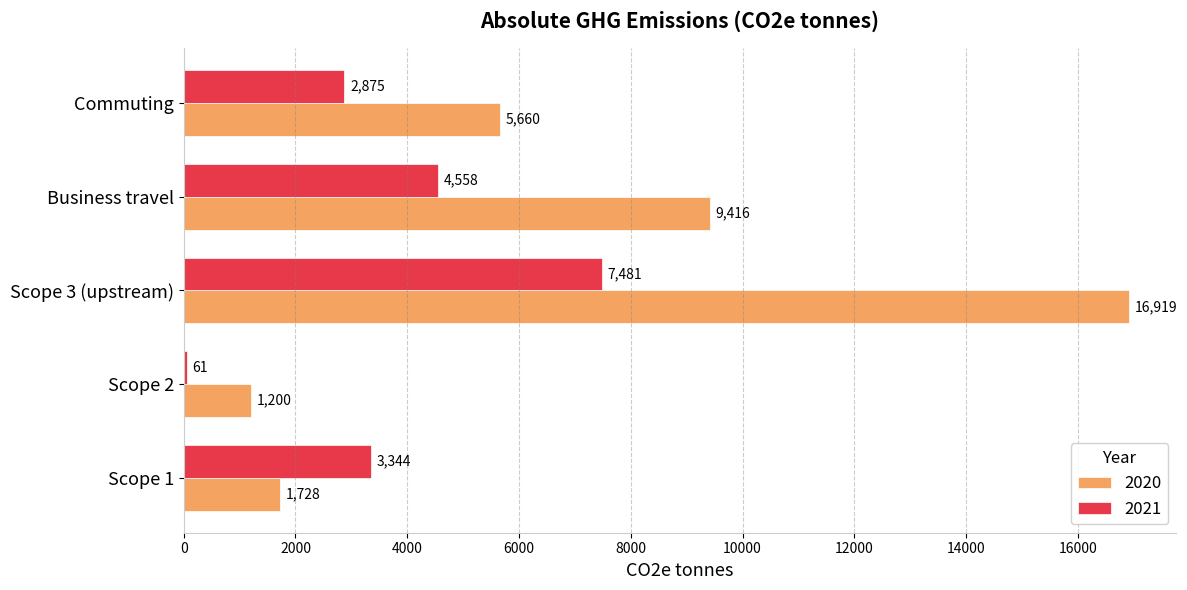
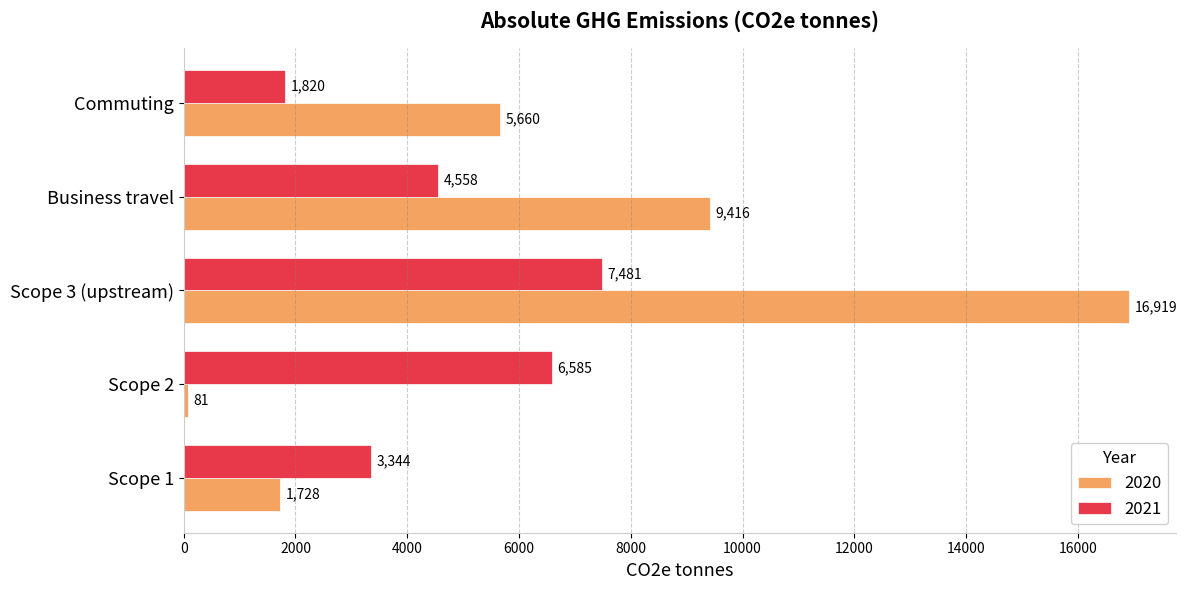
  {
    "2020": {
      "Commuting": "5,660",
      "Business travel": "9,416",
      "Scope 3 (upstream)": "16,919",
-     "Scope 2": "1,200",
+     "Scope 2": "81",
      "Scope 1": "1,728"
    },
    "2021": {
-     "Commuting": "2,875",
+     "Commuting": "1,820",
      "Business travel": "4,558",
      "Scope 3 (upstream)": "7,481",
-     "Scope 2": "61",
+     "Scope 2": "6,585",
      "Scope 1": "3,344"
    }
  }
